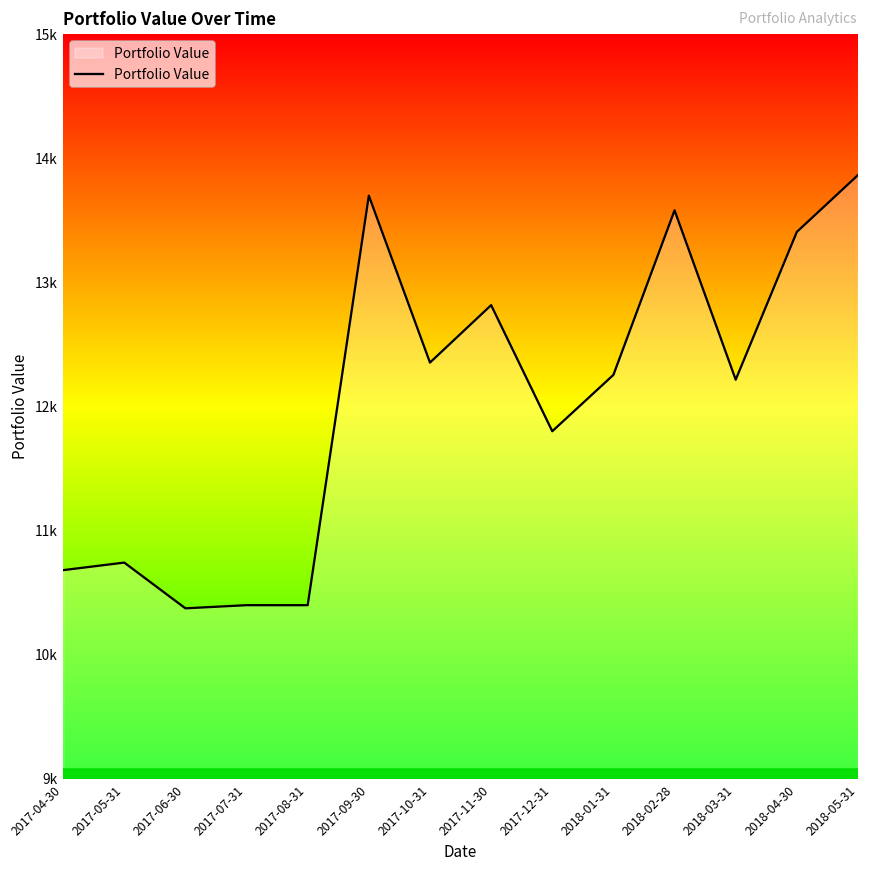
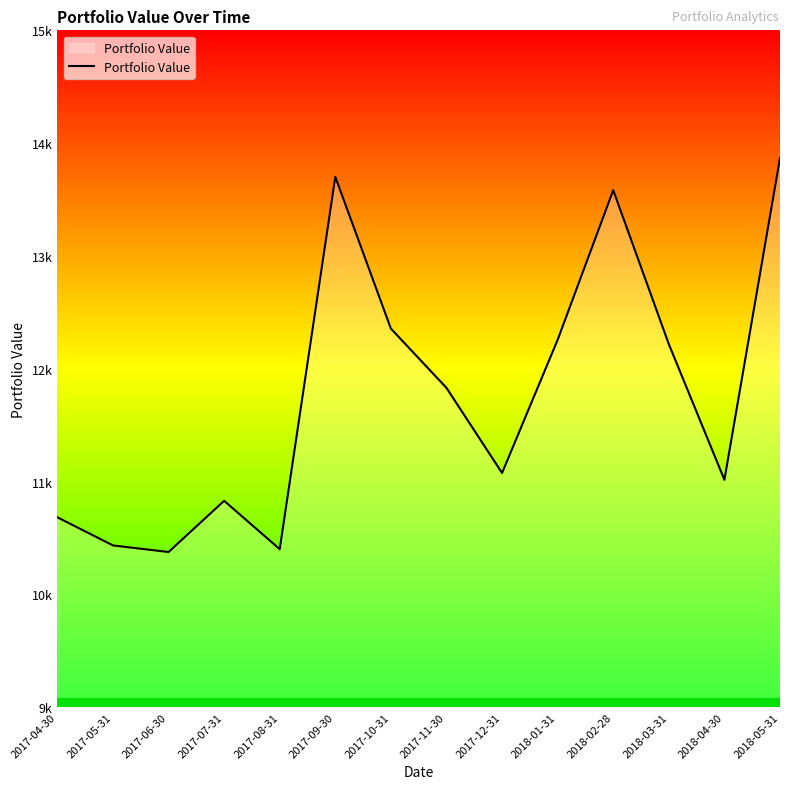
  {
    "2017-04-30": 10680,
-   "2017-05-31": 10740,
+   "2017-05-31": 10430,
    "2017-06-30": 10370,
-   "2017-07-31": 10400,
+   "2017-07-31": 10830,
    "2017-08-31": 10400,
    "2017-09-30": 13700,
    "2017-10-31": 12360,
-   "2017-11-30": 12820,
-   "2017-12-31": 11800,
+   "2017-11-30": 11830,
+   "2017-12-31": 11080,
    "2018-01-31": 12260,
    "2018-02-28": 13580,
    "2018-03-31": 12220,
-   "2018-04-30": 13410,
+   "2018-04-30": 11020,
    "2018-05-31": 13870
  }
